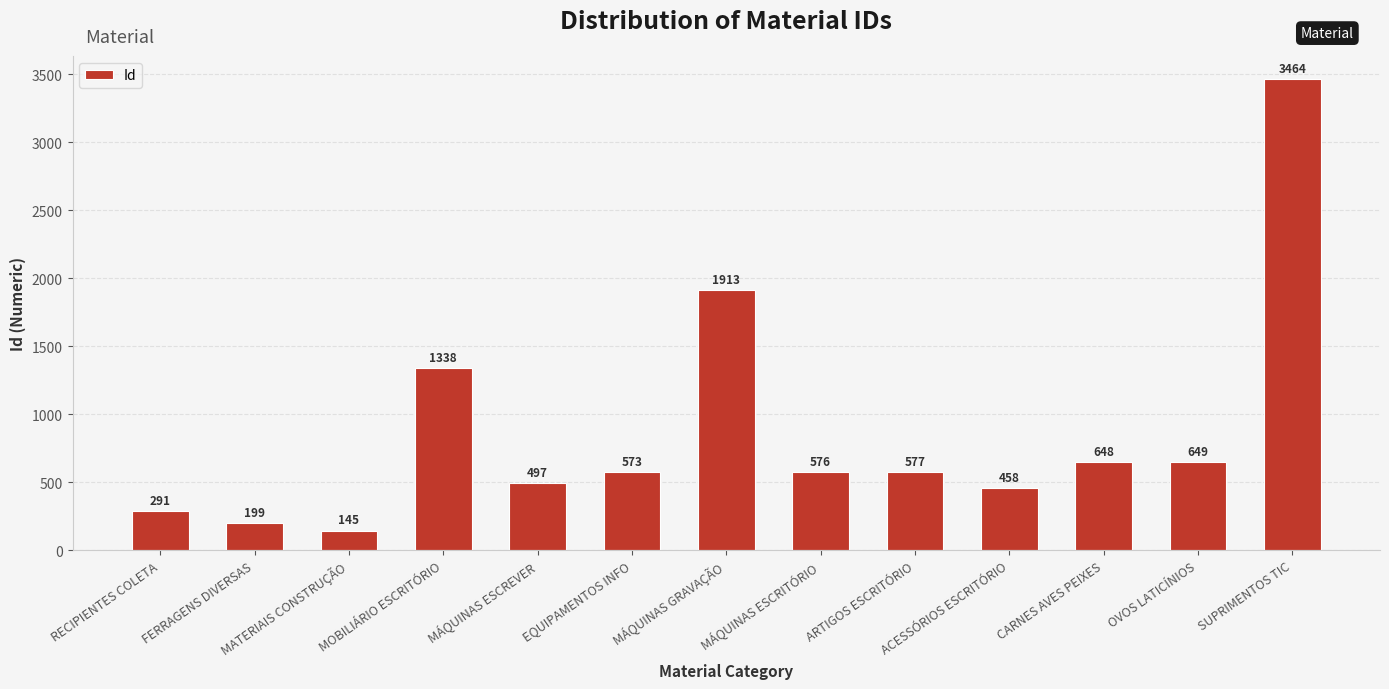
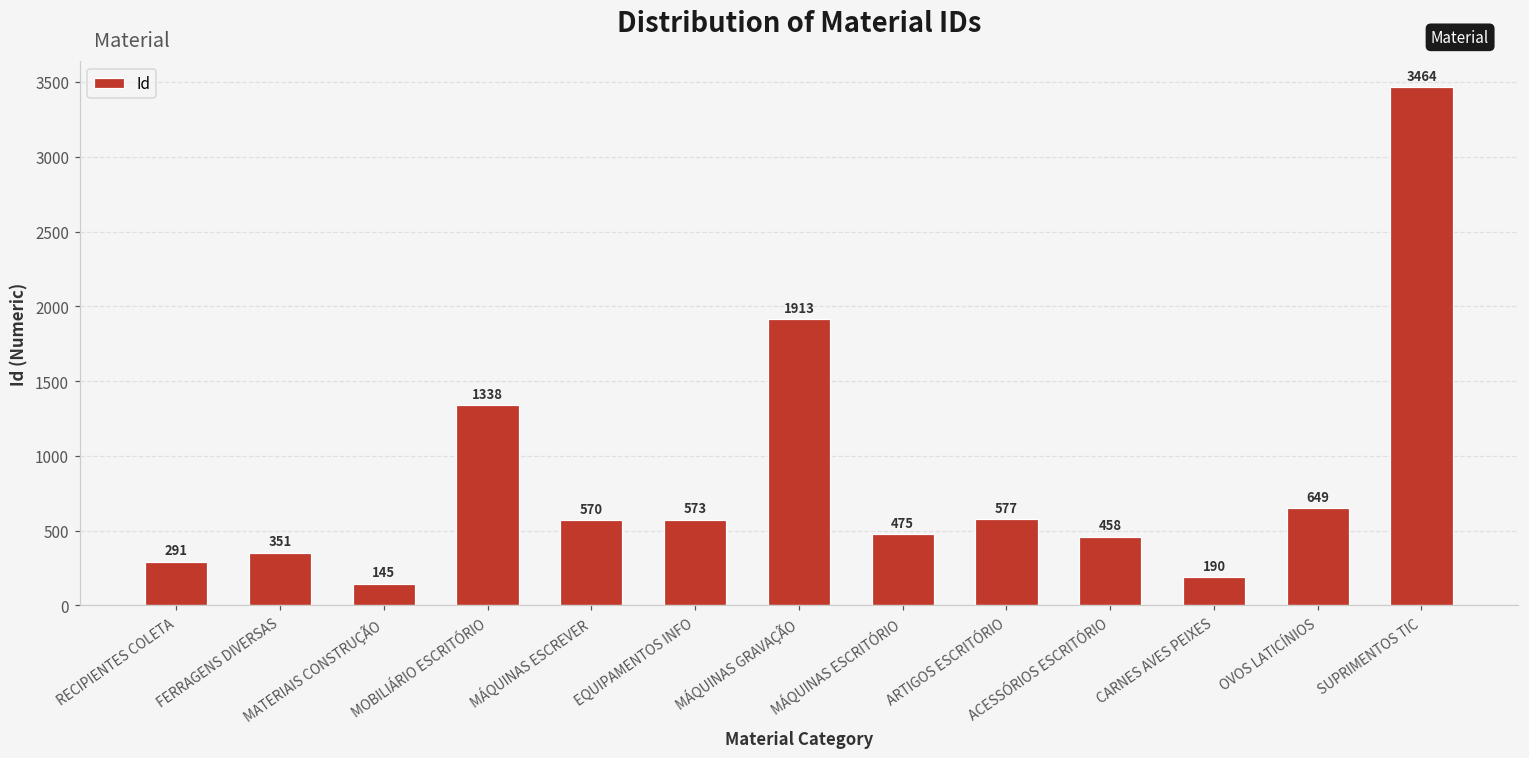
  {
    "RECIPIENTES COLETA": 291,
-   "FERRAGENS DIVERSAS": 199,
+   "FERRAGENS DIVERSAS": 351,
    "MATERIAIS CONSTRUÇÃO": 145,
    "MOBILIÁRIO ESCRITÓRIO": 1338,
-   "MÁQUINAS ESCREVER": 497,
+   "MÁQUINAS ESCREVER": 570,
    "EQUIPAMENTOS INFO": 573,
    "MÁQUINAS GRAVAÇÃO": 1913,
-   "MÁQUINAS ESCRITÓRIO": 576,
+   "MÁQUINAS ESCRITÓRIO": 475,
    "ARTIGOS ESCRITÓRIO": 577,
    "ACESSÓRIOS ESCRITÓRIO": 458,
-   "CARNES AVES PEIXES": 648,
+   "CARNES AVES PEIXES": 190,
    "OVOS LATICÍNIOS": 649,
    "SUPRIMENTOS TIC": 3464
  }
